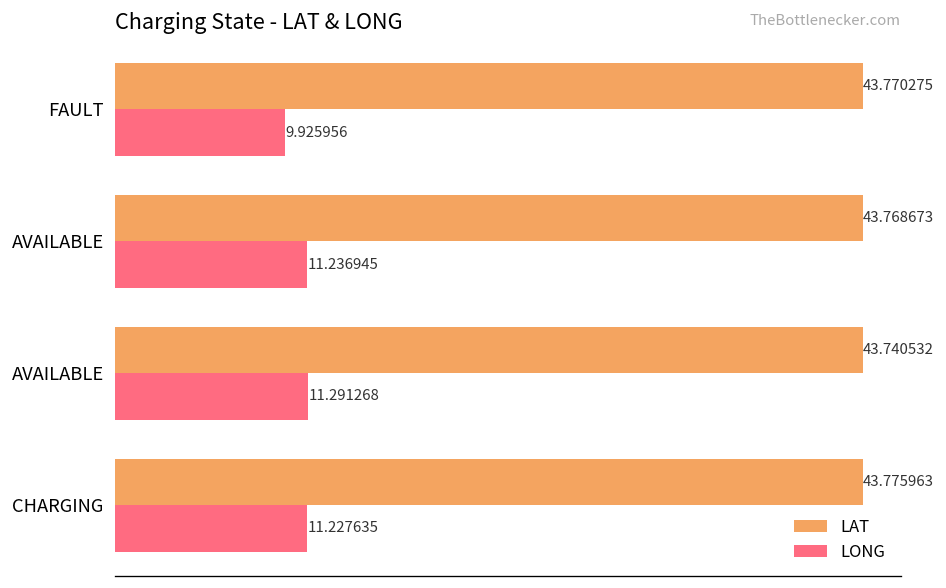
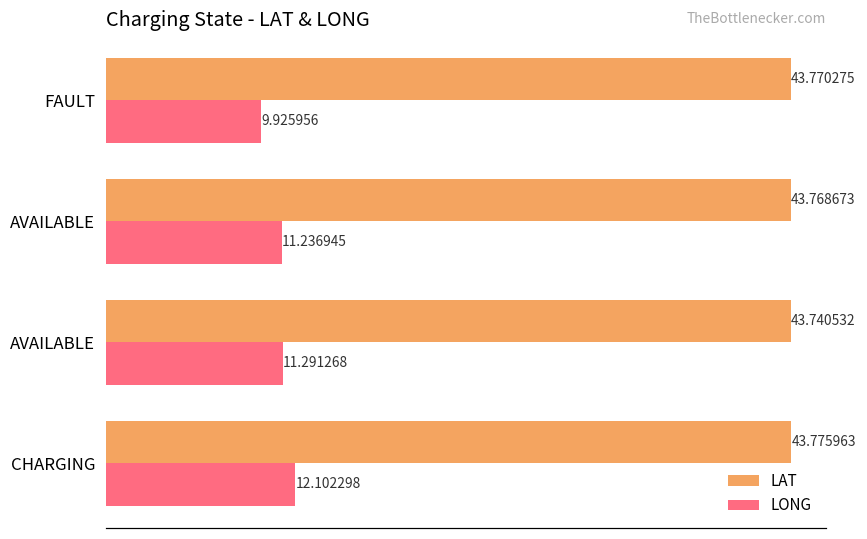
  {
    "LAT": {
      "FAULT": 43.770275,
      "CHARGING": 43.775963
    },
    "LONG": {
      "FAULT": 9.925956,
-     "CHARGING": 11.227635
+     "CHARGING": 12.102298
    }
  }
